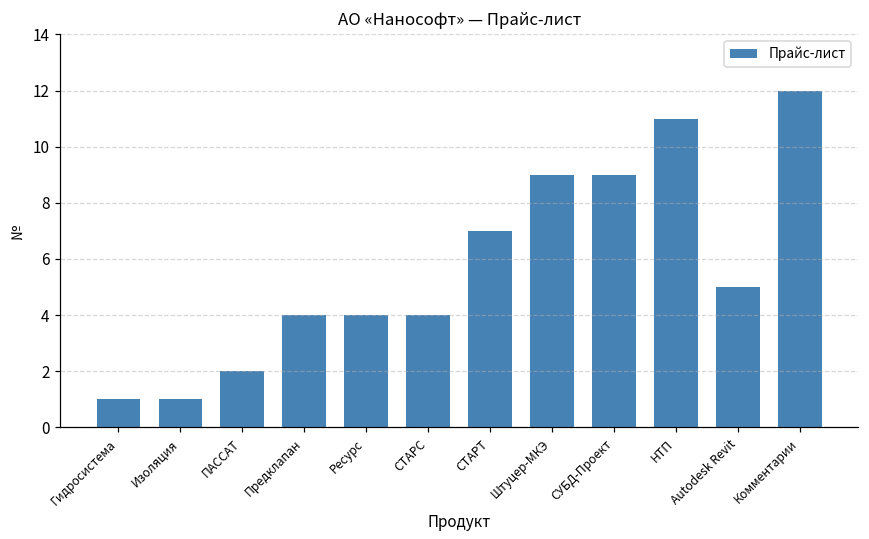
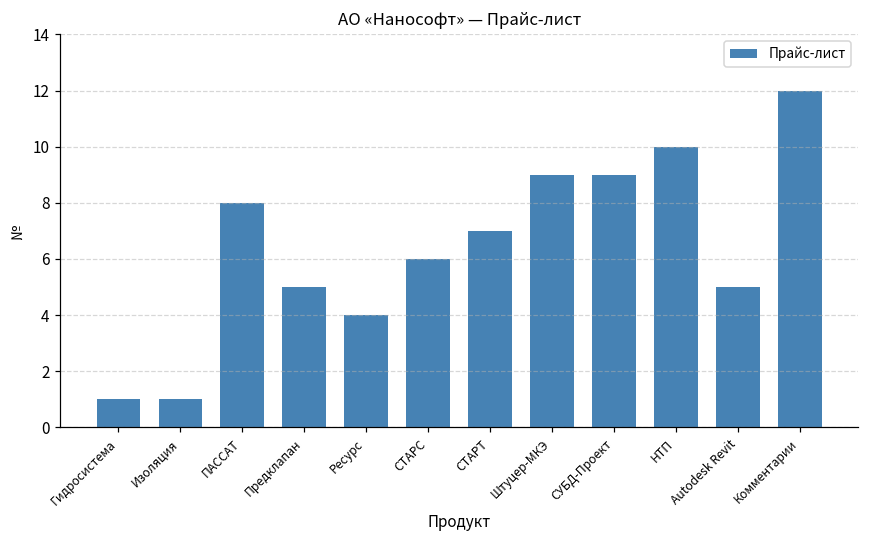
  {
    "Гидросистема": 1,
    "Изоляция": 1,
-   "ПАССАТ": 2,
-   "Предклапан": 4,
+   "ПАССАТ": 8,
+   "Предклапан": 5,
    "Ресурс": 4,
-   "СТАРС": 4,
+   "СТАРС": 6,
    "СТАРТ": 7,
    "Штуцер-МКЭ": 9,
    "СУБД-Проект": 9,
-   "НТП": 11,
+   "НТП": 10,
    "Autodesk Revit": 5,
    "Комментарии": 12
  }
